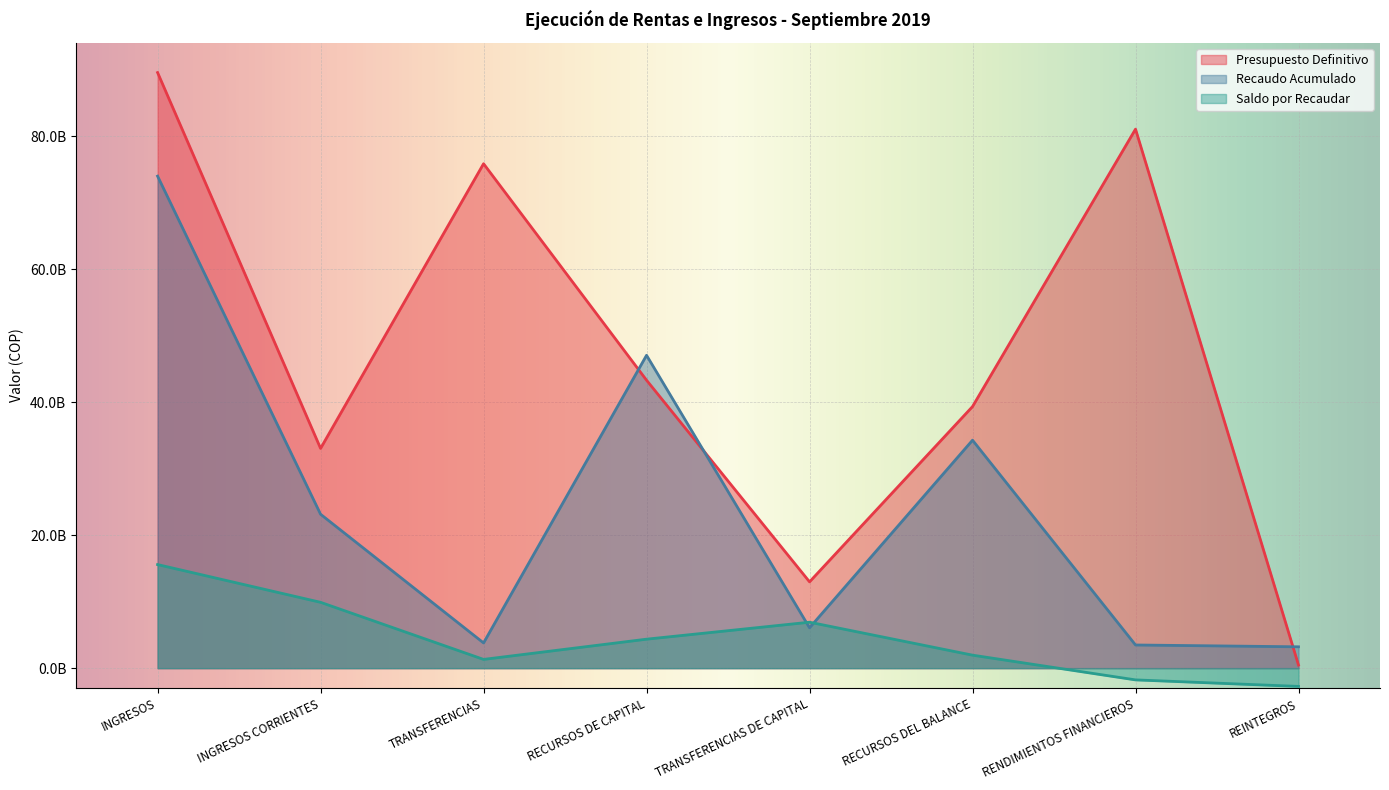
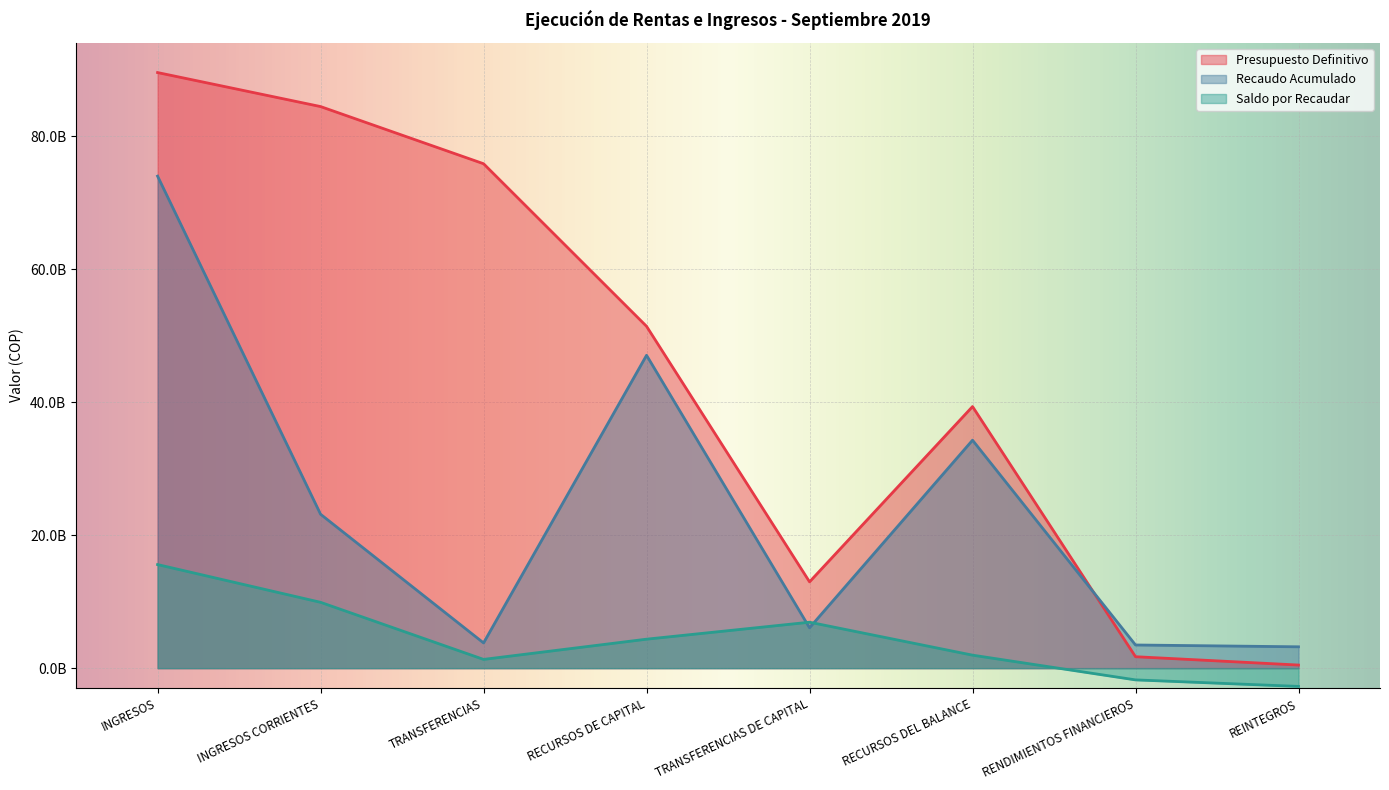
  {
    "Presupuesto Definitivo": {
      "INGRESOS": 90000000000,
-     "INGRESOS CORRIENTES": 33000000000,
+     "INGRESOS CORRIENTES": 84000000000,
      "TRANSFERENCIAS": 76000000000,
-     "RECURSOS DE CAPITAL": 43000000000,
+     "RECURSOS DE CAPITAL": 51000000000,
      "TRANSFERENCIAS DE CAPITAL": 13000000000,
      "RECURSOS DEL BALANCE": 39000000000,
-     "RENDIMIENTOS FINANCIEROS": 81000000000,
+     "RENDIMIENTOS FINANCIEROS": 2000000000,
      "REINTEGROS": 0
    }
  }
